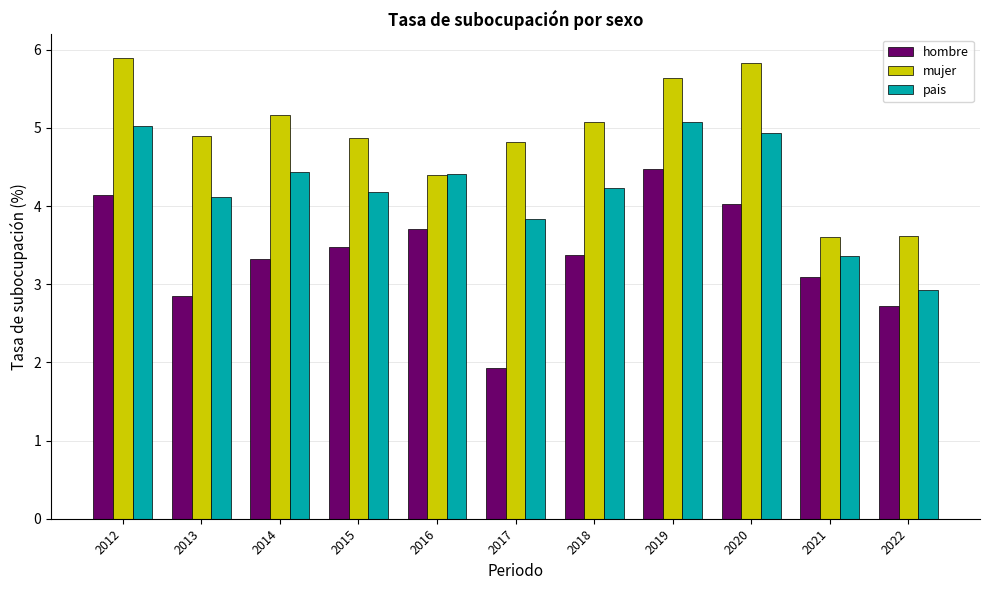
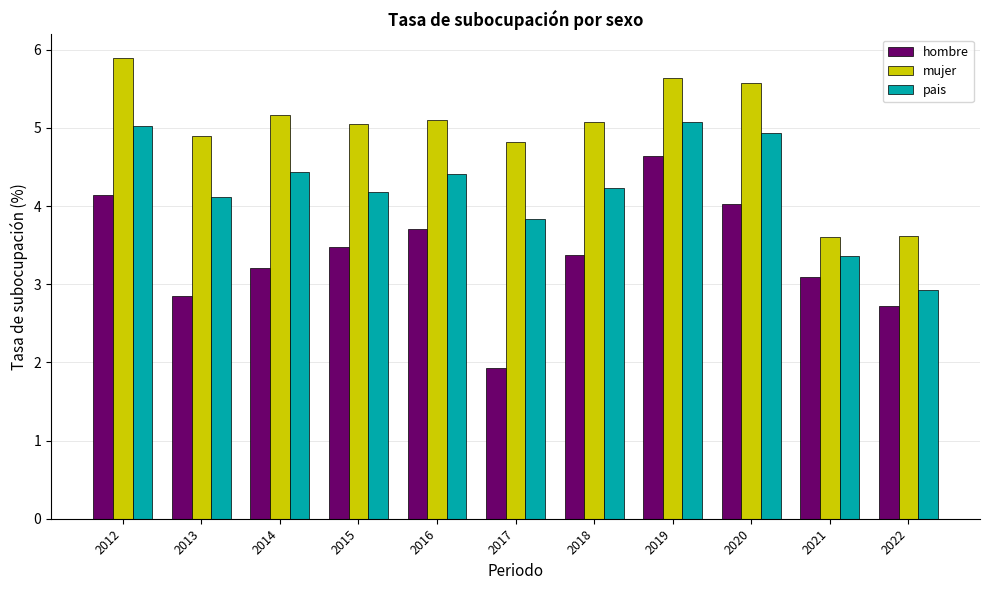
  {
    "hombre": {
      "2012": 4.1,
      "2013": 2.9,
-     "2014": 3.3,
+     "2014": 3.2,
      "2015": 3.5,
      "2016": 3.7,
      "2017": 1.9,
      "2018": 3.4,
-     "2019": 4.5,
+     "2019": 4.6,
      "2020": 4.0,
      "2021": 3.1,
      "2022": 2.7
    },
    "mujer": {
      "2012": 5.9,
      "2013": 4.9,
      "2014": 5.2,
-     "2015": 4.9,
-     "2016": 4.4,
+     "2015": 5.1,
+     "2016": 5.1,
      "2017": 4.8,
      "2018": 5.1,
      "2019": 5.6,
-     "2020": 5.8,
+     "2020": 5.6,
      "2021": 3.6,
      "2022": 3.6
    },
    "pais": {
      "2012": 5.0,
      "2013": 4.1,
      "2014": 4.4,
      "2015": 4.2,
      "2016": 4.4,
      "2017": 3.8,
      "2018": 4.2,
      "2019": 5.1,
      "2020": 4.9,
      "2021": 3.4,
      "2022": 2.9
    }
  }
